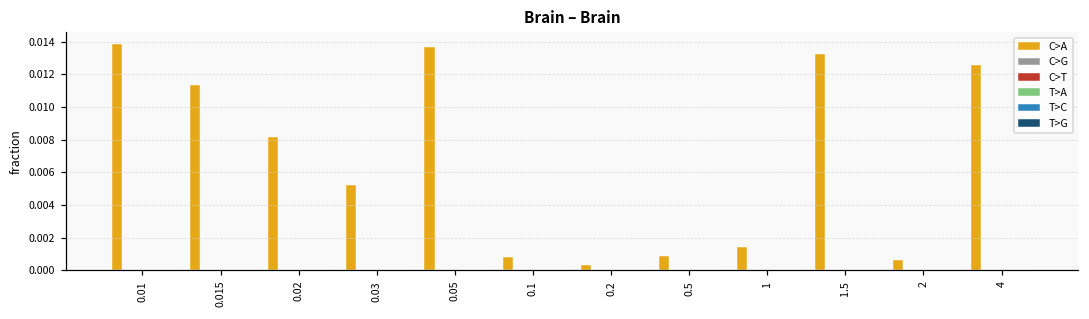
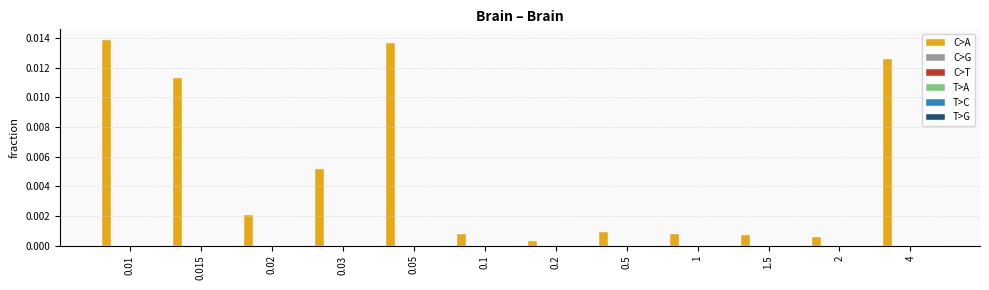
  {
    "C>A": {
      "0.01": 0.0139,
      "0.015": 0.0113,
-     "0.02": 0.0082,
+     "0.02": 0.0021,
      "0.03": 0.0052,
      "0.05": 0.0137,
      "0.1": 0.0008,
      "0.2": 0.0003,
      "0.5": 0.0009,
-     "1": 0.0014,
-     "1.5": 0.0133,
+     "1": 0.0008,
+     "1.5": 0.0007,
      "2": 0.0006,
      "4": 0.0126
    },
    "C>G": {
      "0.01": 0.0000,
      "0.015": 0.0000,
      "0.02": 0.0000
    },
    "C>T": {
      "0.01": 0.0000,
      "0.015": 0.0000,
      "0.02": 0.0000
    },
    "T>A": {
      "0.01": 0.0000,
      "0.015": 0.0000,
      "0.02": 0.0000,
      "0.03": 0.0000
    },
    "T>C": {
      "0.01": 0.0000,
      "0.015": 0.0000,
      "0.02": 0.0000,
      "0.03": 0.0000
    },
    "T>G": {
      "0.01": 0.0000,
      "0.015": 0.0000,
      "0.02": 0.0000,
      "0.03": 0.0000
    }
  }
